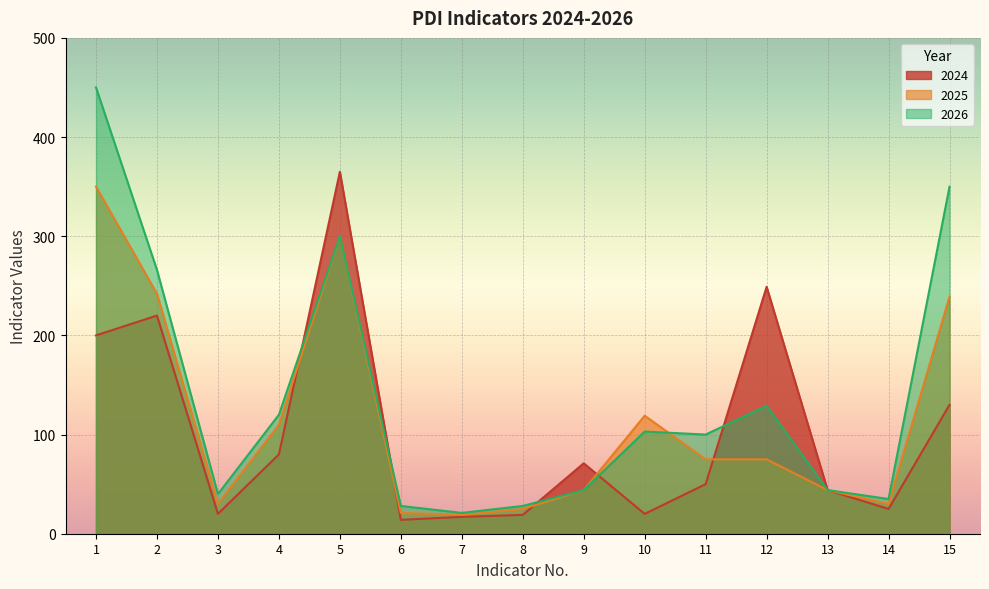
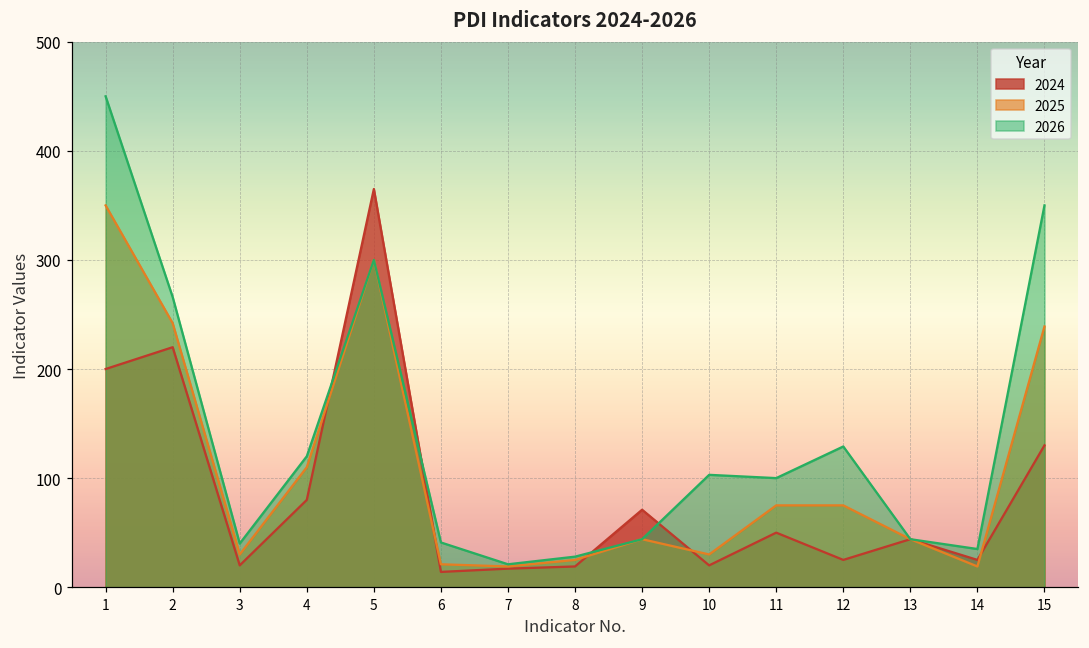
  {
    "2024": {
      "1": 200,
      "2": 220,
      "3": 20,
      "4": 80,
      "5": 370,
      "6": 10,
      "8": 20,
      "9": 70,
      "10": 20,
      "11": 50,
-     "12": 250,
+     "12": 30,
      "14": 30,
      "15": 130
    },
    "2025": {
      "1": 350,
      "2": 240,
      "3": 30,
      "4": 110,
      "6": 20,
      "8": 30,
-     "10": 120,
+     "10": 30,
      "11": 80,
      "12": 80,
-     "14": 30,
+     "14": 20,
      "15": 240
    },
    "2026": {
      "1": 450,
      "2": 270,
      "3": 40,
      "4": 120,
-     "6": 30,
+     "6": 40,
      "8": 30,
      "10": 100,
      "11": 100,
      "12": 130,
      "14": 40,
      "15": 350
    }
  }
